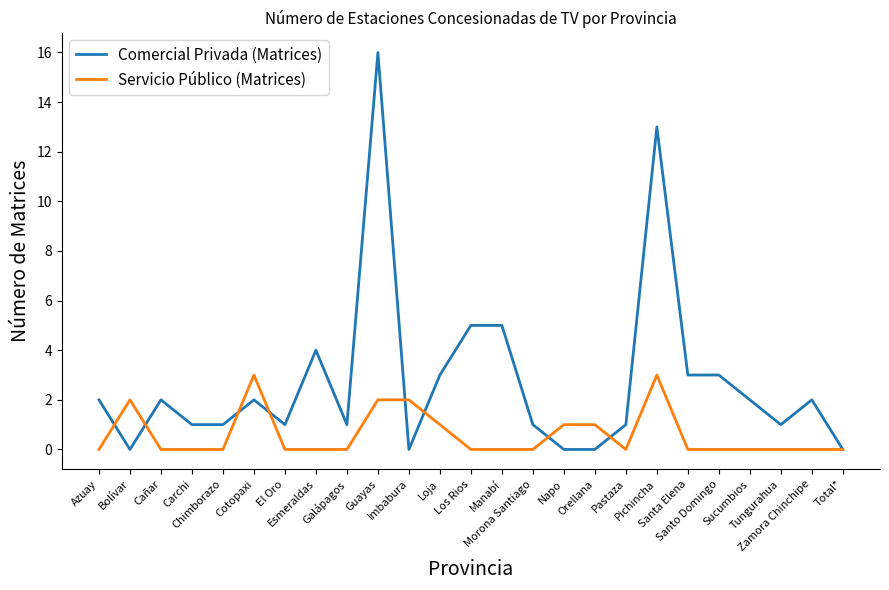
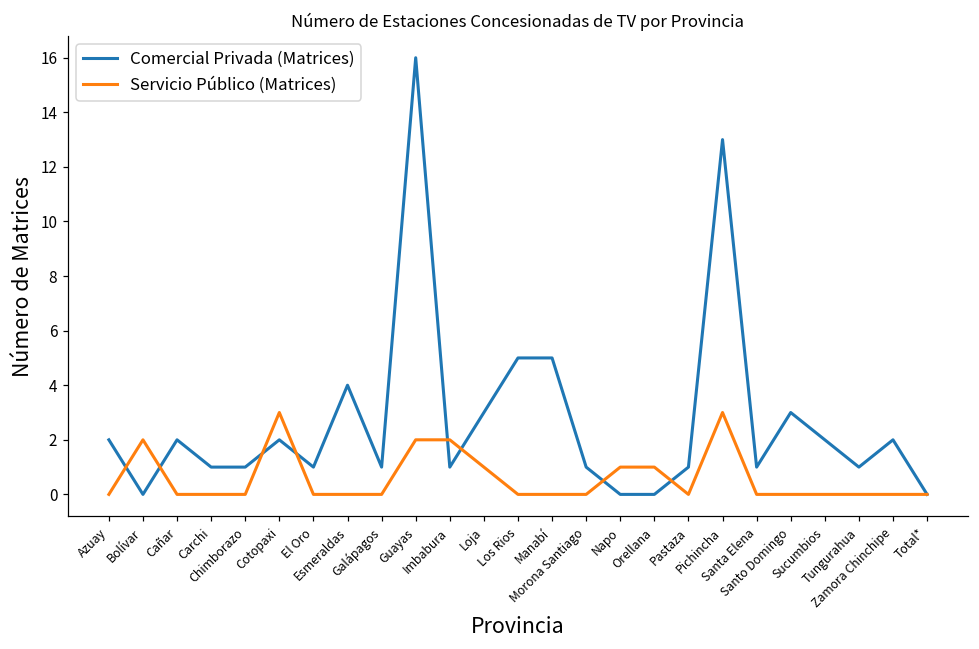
  {
    "Comercial Privada (Matrices)": {
      "Azuay": 2,
      "Bolívar": 0,
      "Cañar": 2,
      "Carchi": 1,
      "Chimborazo": 1,
      "Cotopaxi": 2,
      "El Oro": 1,
      "Esmeraldas": 4,
      "Galápagos": 1,
      "Guayas": 16,
-     "Imbabura": 0,
+     "Imbabura": 1,
      "Loja": 3,
      "Los Rios": 5,
      "Manabí": 5,
      "Morona Santiago": 1,
      "Napo": 0,
      "Orellana": 0,
      "Pastaza": 1,
      "Pichincha": 13,
-     "Santa Elena": 3,
+     "Santa Elena": 1,
      "Santo Domingo": 3,
      "Sucumbios": 2,
      "Tungurahua": 1,
      "Zamora Chinchipe": 2
    },
    "Servicio Público (Matrices)": {
      "Azuay": 0,
      "Bolívar": 2,
      "Cañar": 0,
      "Carchi": 0,
      "Chimborazo": 0,
      "Cotopaxi": 3,
      "El Oro": 0,
      "Esmeraldas": 0,
      "Galápagos": 0,
      "Guayas": 2,
      "Imbabura": 2,
      "Loja": 1,
      "Los Rios": 0,
      "Manabí": 0,
      "Morona Santiago": 0,
      "Napo": 1,
      "Orellana": 1,
      "Pastaza": 0,
      "Pichincha": 3,
      "Santa Elena": 0,
      "Santo Domingo": 0,
      "Sucumbios": 0,
      "Tungurahua": 0,
      "Zamora Chinchipe": 0
    }
  }
